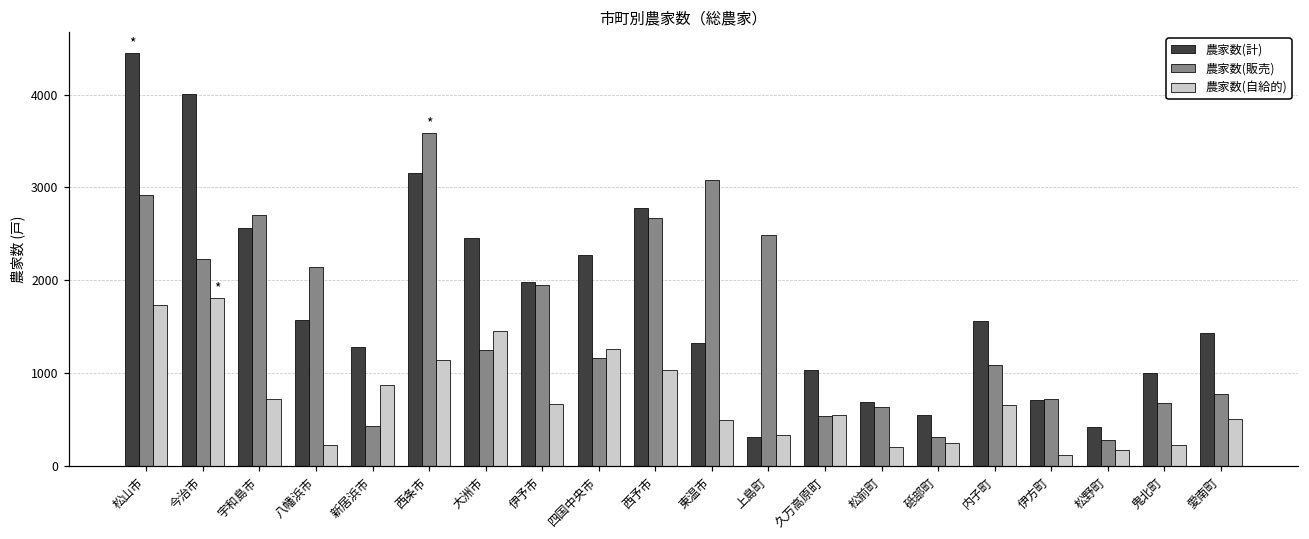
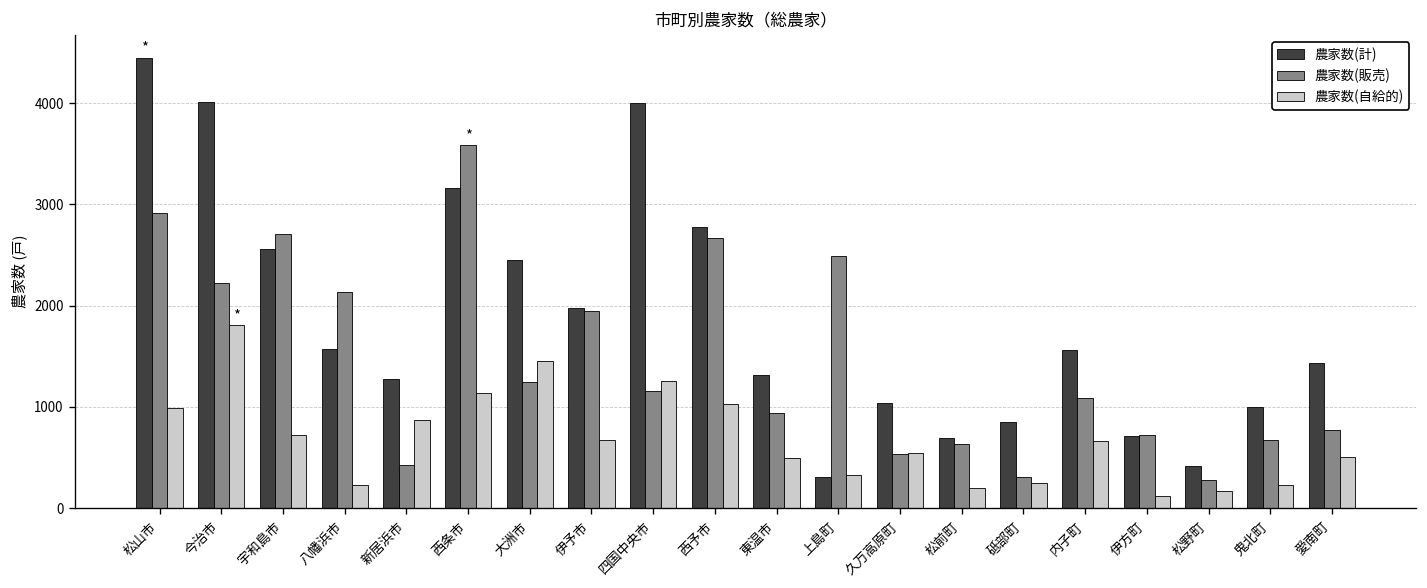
  {
    "農家数(計)": {
      "松山市": 4400,
      "今治市": 4000,
      "宇和島市": 2600,
      "八幡浜市": 1600,
      "新居浜市": 1300,
      "西条市": 3200,
      "大洲市": 2500,
      "伊予市": 2000,
-     "四国中央市": 2300,
+     "四国中央市": 4000,
      "西予市": 2800,
      "東温市": 1300,
      "上島町": 300,
      "久万高原町": 1000,
      "松前町": 700,
-     "砥部町": 500,
+     "砥部町": 800,
      "内子町": 1600,
      "伊方町": 700,
      "松野町": 400,
      "鬼北町": 1000,
      "愛南町": 1400
    },
    "農家数(販売)": {
      "松山市": 2900,
      "今治市": 2200,
      "宇和島市": 2700,
      "八幡浜市": 2100,
      "新居浜市": 400,
      "西条市": 3600,
      "大洲市": 1200,
      "伊予市": 1900,
      "四国中央市": 1200,
      "西予市": 2700,
-     "東温市": 3100,
+     "東温市": 900,
      "上島町": 2500,
      "久万高原町": 500,
      "松前町": 600,
      "砥部町": 300,
      "内子町": 1100,
      "伊方町": 700,
      "松野町": 300,
      "鬼北町": 700,
      "愛南町": 800
    },
    "農家数(自給的)": {
-     "松山市": 1700,
+     "松山市": 1000,
      "今治市": 1800,
      "宇和島市": 700,
      "八幡浜市": 200,
      "新居浜市": 900,
      "西条市": 1100,
      "大洲市": 1500,
      "伊予市": 700,
      "四国中央市": 1300,
      "西予市": 1000,
      "東温市": 500,
      "上島町": 300,
      "久万高原町": 500,
      "松前町": 200,
      "砥部町": 200,
      "内子町": 700,
      "伊方町": 100,
      "松野町": 200,
      "鬼北町": 200,
      "愛南町": 500
    }
  }
